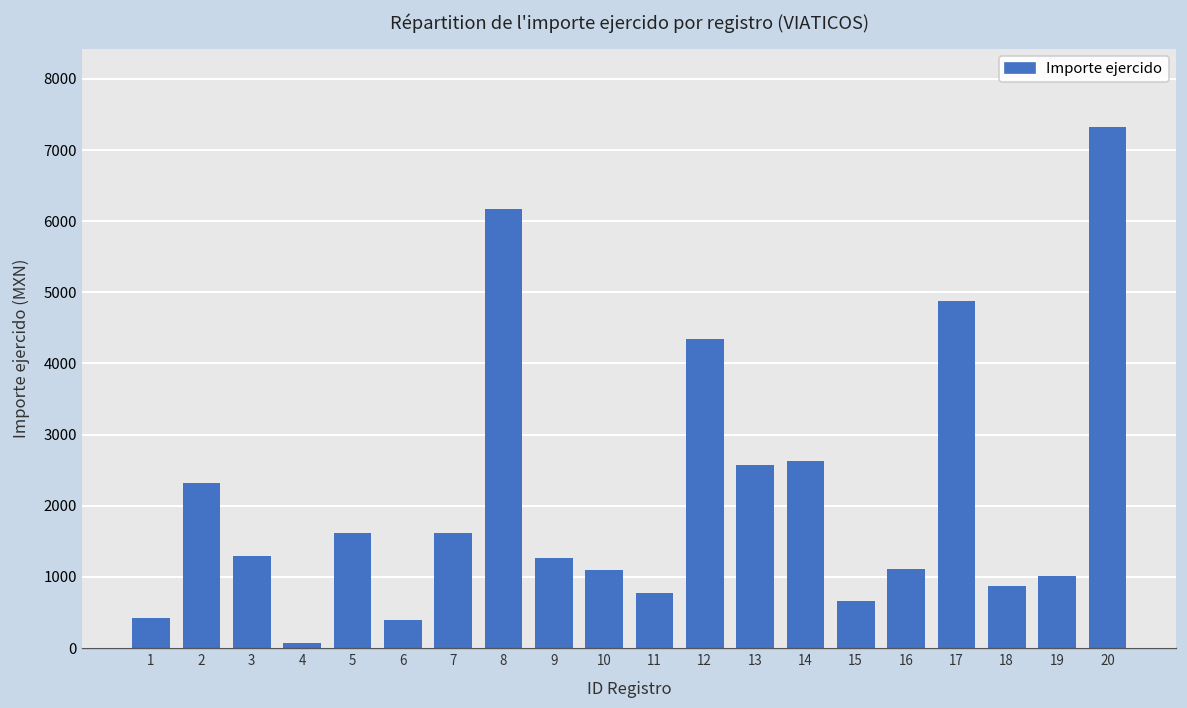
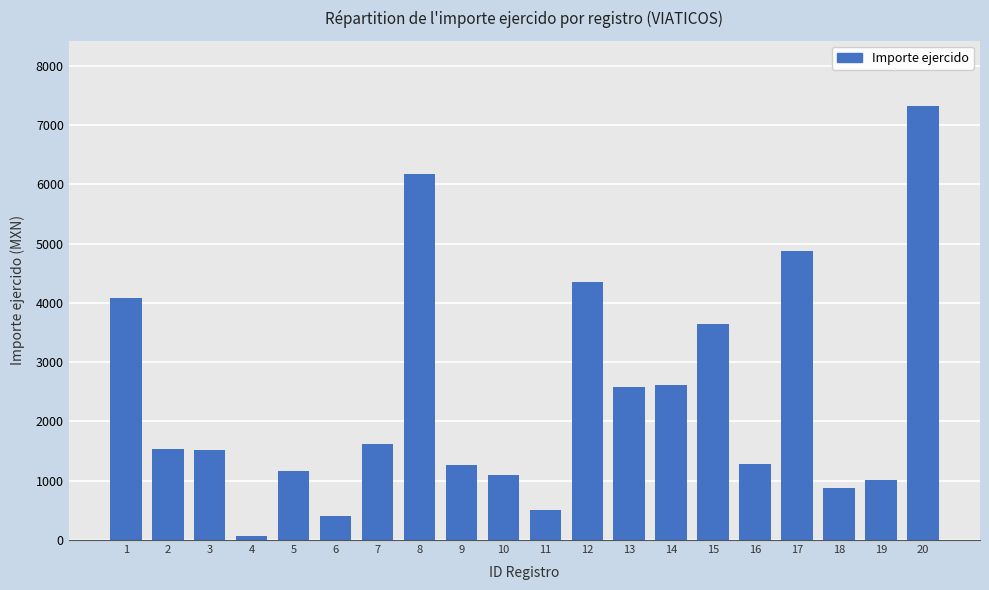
  {
-   "1": 400,
-   "2": 2300,
-   "3": 1300,
+   "1": 4100,
+   "2": 1500,
+   "3": 1500,
    "4": 100,
-   "5": 1600,
+   "5": 1200,
    "6": 400,
    "7": 1600,
    "8": 6200,
    "9": 1300,
    "10": 1100,
-   "11": 800,
+   "11": 500,
    "12": 4300,
    "13": 2600,
    "14": 2600,
-   "15": 700,
-   "16": 1100,
+   "15": 3600,
+   "16": 1300,
    "17": 4900,
    "18": 900,
    "19": 1000,
    "20": 7300
  }
